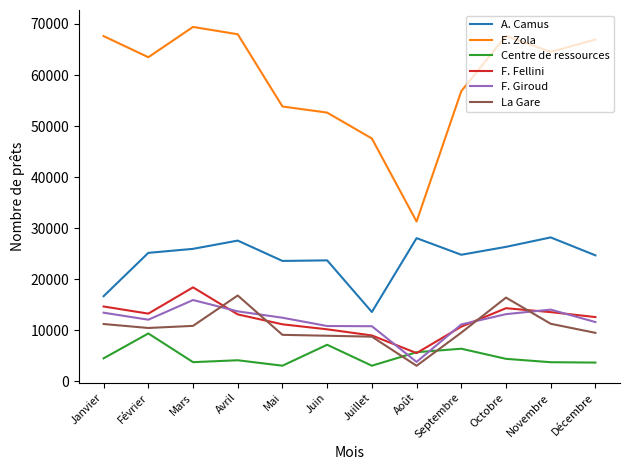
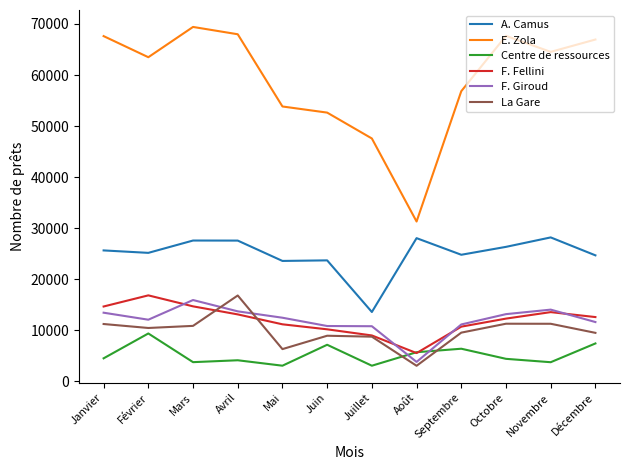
  {
    "A. Camus": {
-     "Janvier": 17000,
+     "Janvier": 26000,
      "Février": 25000,
-     "Mars": 26000,
+     "Mars": 28000,
      "Avril": 28000,
      "Mai": 24000,
      "Juin": 24000,
      "Juillet": 14000,
      "Août": 28000,
      "Septembre": 25000,
      "Octobre": 26000,
      "Novembre": 28000,
      "Décembre": 25000
    },
    "E. Zola": {
      "Janvier": 68000,
      "Février": 63000,
      "Mars": 69000,
      "Avril": 68000,
      "Mai": 54000,
      "Juin": 53000,
      "Juillet": 48000,
      "Août": 31000,
      "Septembre": 57000
    },
    "Centre de ressources": {
      "Janvier": 4000,
      "Février": 9000,
      "Mars": 4000,
      "Avril": 4000,
      "Mai": 3000,
      "Juin": 7000,
      "Juillet": 3000,
      "Septembre": 6000,
      "Octobre": 4000,
      "Novembre": 4000,
-     "Décembre": 4000
+     "Décembre": 7000
    },
    "F. Fellini": {
      "Janvier": 15000,
-     "Février": 13000,
-     "Mars": 18000,
+     "Février": 17000,
+     "Mars": 15000,
      "Avril": 13000,
      "Mai": 11000,
      "Juin": 10000,
-     "Octobre": 14000,
+     "Octobre": 12000,
      "Décembre": 13000
    },
    "F. Giroud": {
      "Janvier": 13000,
      "Février": 12000,
      "Mars": 16000,
      "Avril": 14000,
      "Mai": 12000,
      "Juin": 11000,
      "Juillet": 11000,
      "Août": 4000,
      "Octobre": 13000,
      "Décembre": 12000
    },
    "La Gare": {
      "Janvier": 11000,
      "Février": 10000,
      "Mars": 11000,
      "Avril": 17000,
-     "Mai": 9000,
+     "Mai": 6000,
      "Juin": 9000,
      "Août": 3000,
      "Septembre": 10000,
-     "Octobre": 16000,
+     "Octobre": 11000,
      "Novembre": 11000,
      "Décembre": 9000
    }
  }
